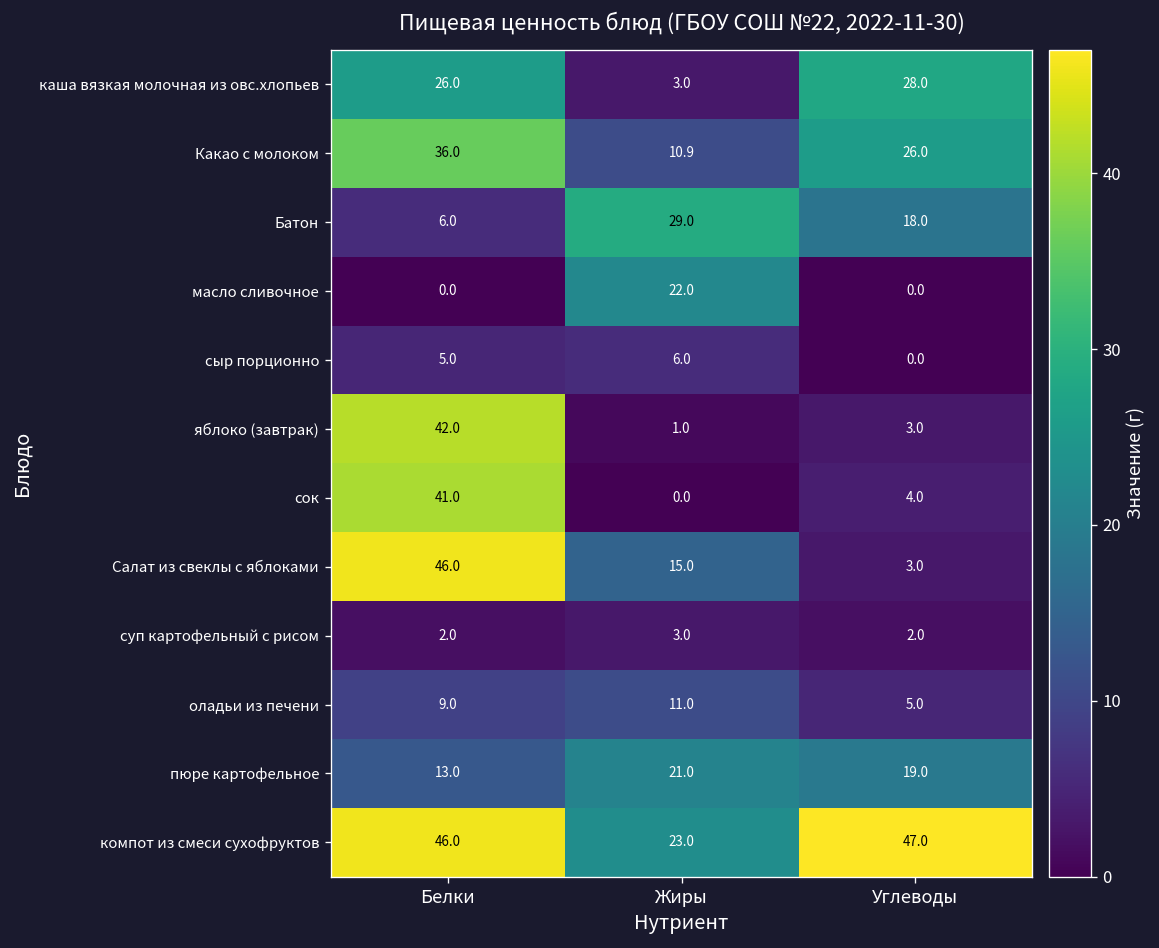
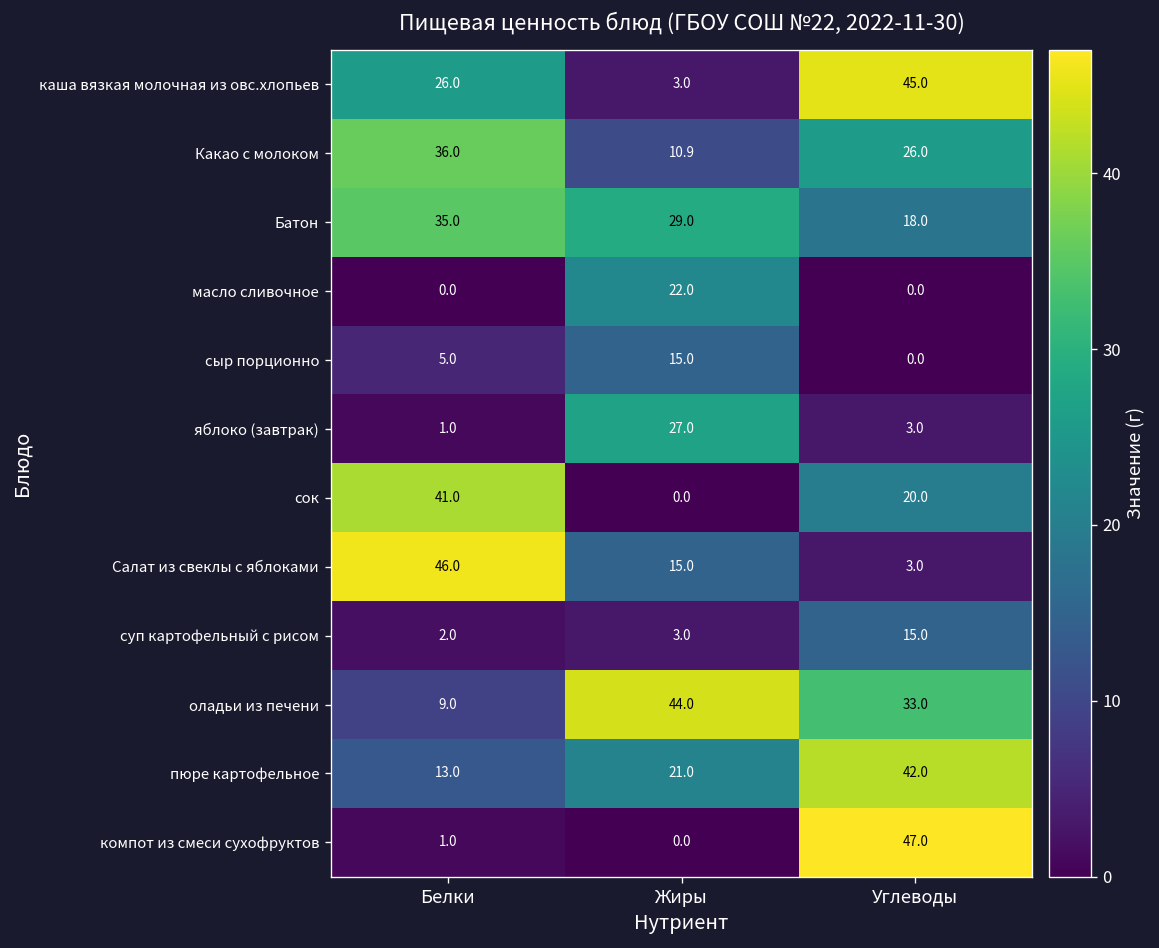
  {
    "каша вязкая молочная из овс.хлопьев": {
      "Белки": 26.0,
      "Жиры": 3.0,
-     "Углеводы": 28.0
+     "Углеводы": 45.0
    },
    "Какао с молоком": {
      "Белки": 36.0,
      "Жиры": 10.9,
      "Углеводы": 26.0
    },
    "Батон": {
-     "Белки": 6.0,
+     "Белки": 35.0,
      "Жиры": 29.0,
      "Углеводы": 18.0
    },
    "масло сливочное": {
      "Белки": 0.0,
      "Жиры": 22.0,
      "Углеводы": 0.0
    },
    "сыр порционно": {
      "Белки": 5.0,
-     "Жиры": 6.0,
+     "Жиры": 15.0,
      "Углеводы": 0.0
    },
    "яблоко (завтрак)": {
-     "Белки": 42.0,
-     "Жиры": 1.0,
+     "Белки": 1.0,
+     "Жиры": 27.0,
      "Углеводы": 3.0
    },
    "сок": {
      "Белки": 41.0,
      "Жиры": 0.0,
-     "Углеводы": 4.0
+     "Углеводы": 20.0
    },
    "Салат из свеклы с яблоками": {
      "Белки": 46.0,
      "Жиры": 15.0,
      "Углеводы": 3.0
    },
    "суп картофельный с рисом": {
      "Белки": 2.0,
      "Жиры": 3.0,
-     "Углеводы": 2.0
+     "Углеводы": 15.0
    },
    "оладьи из печени": {
      "Белки": 9.0,
-     "Жиры": 11.0,
-     "Углеводы": 5.0
+     "Жиры": 44.0,
+     "Углеводы": 33.0
    },
    "пюре картофельное": {
      "Белки": 13.0,
      "Жиры": 21.0,
-     "Углеводы": 19.0
+     "Углеводы": 42.0
    },
    "компот из смеси сухофруктов": {
-     "Белки": 46.0,
-     "Жиры": 23.0,
+     "Белки": 1.0,
+     "Жиры": 0.0,
      "Углеводы": 47.0
    }
  }
